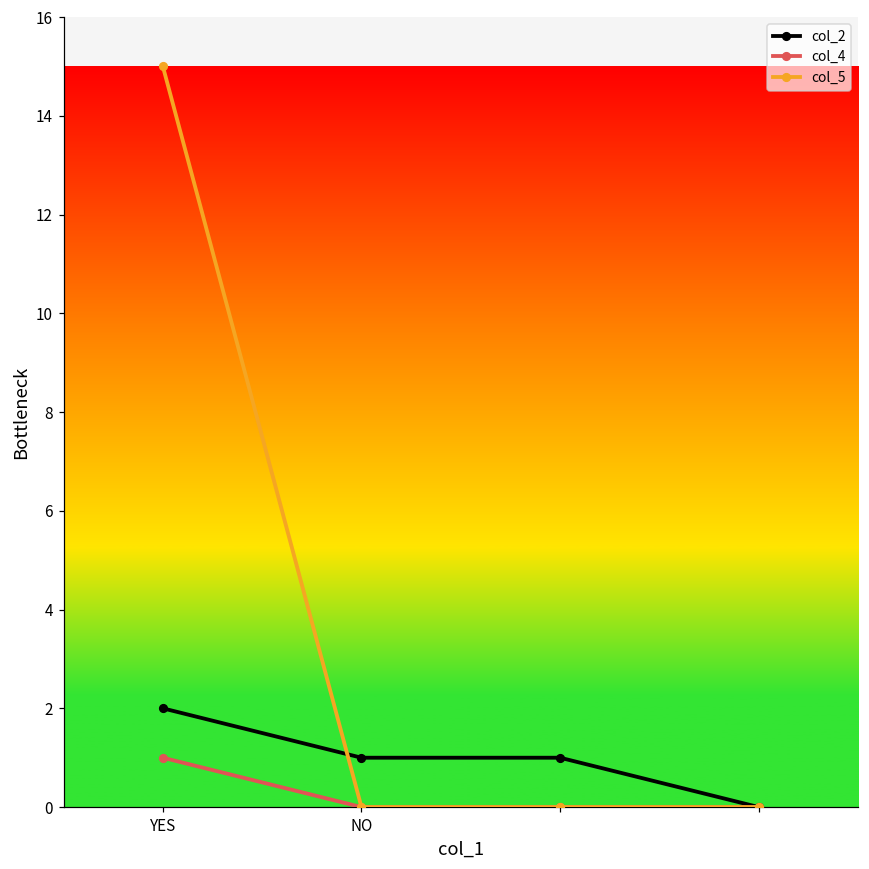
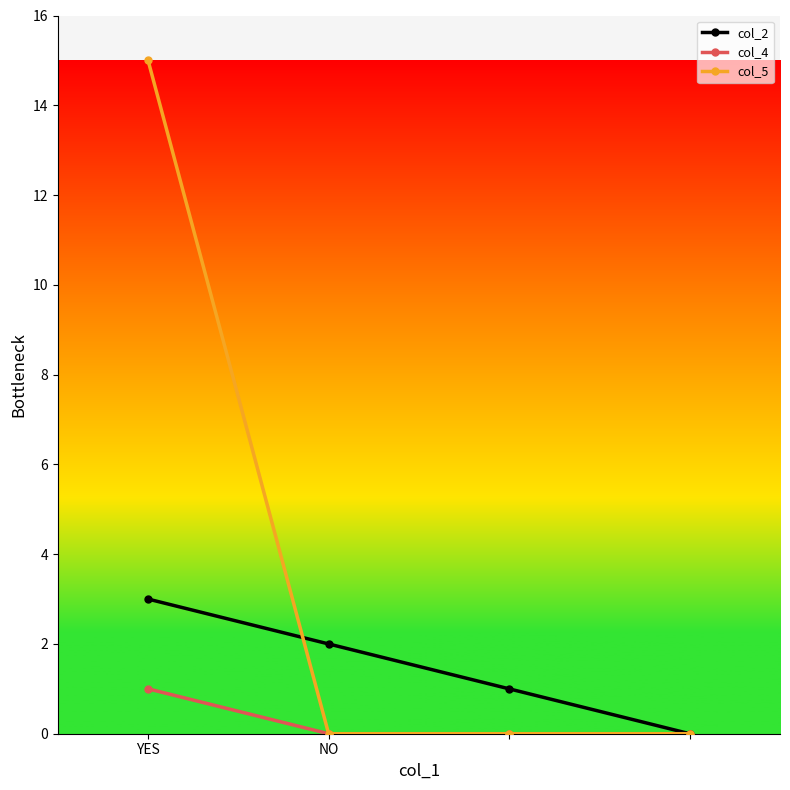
  {
    "col_2": {
-     "YES": 2,
-     "NO": 1
+     "YES": 3,
+     "NO": 2
    },
    "col_4": {
      "YES": 1
    },
    "col_5": {
      "YES": 15
    }
  }
